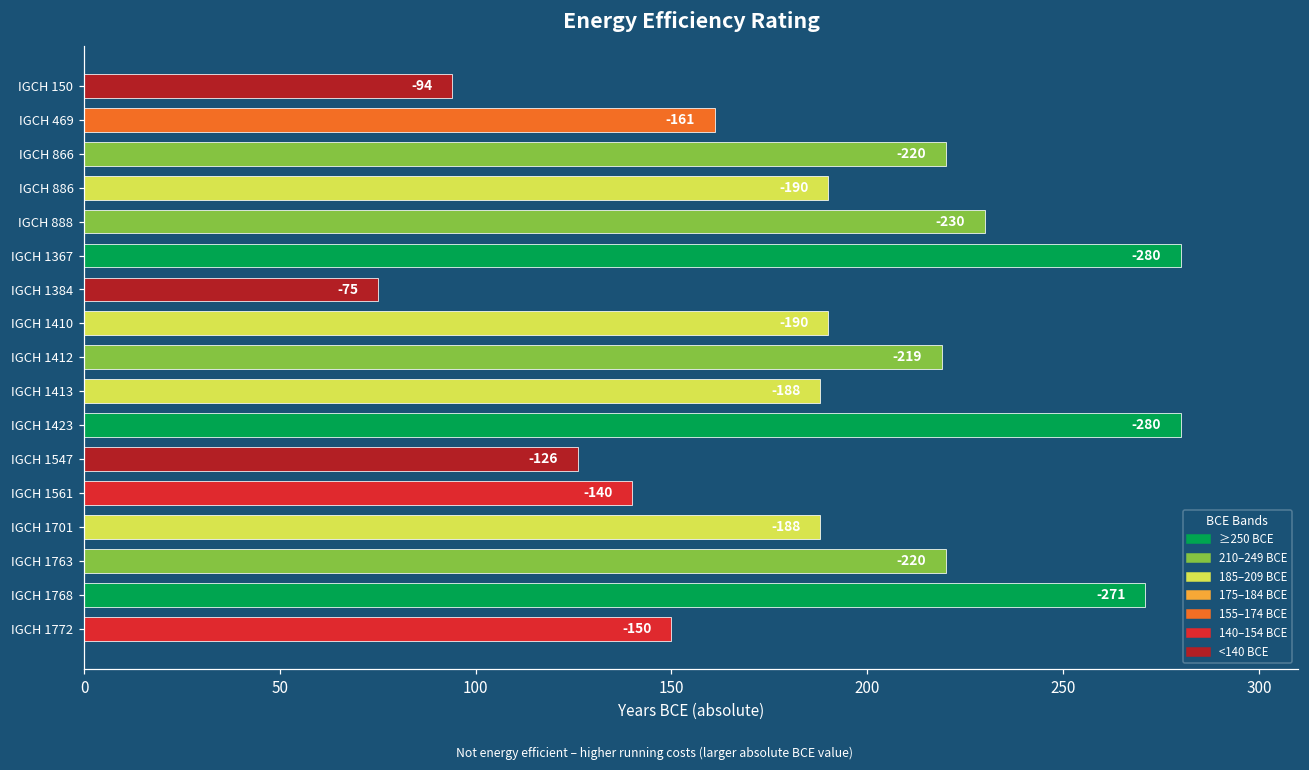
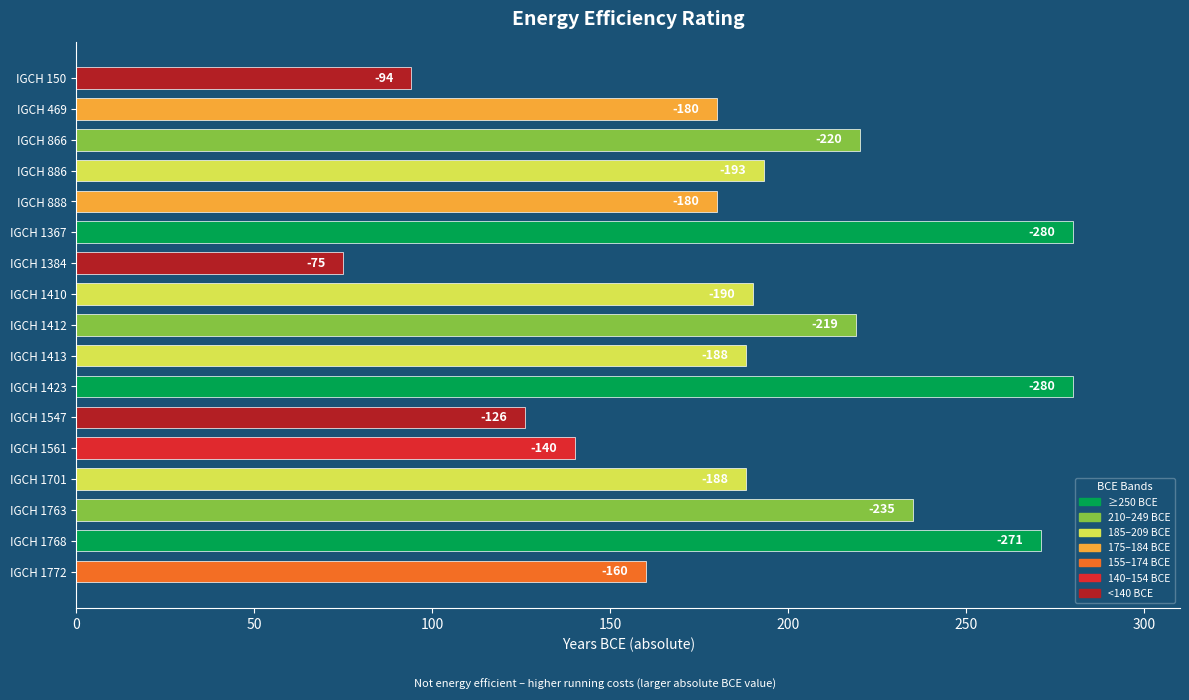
  {
-   "IGCH 469": -161,
-   "IGCH 886": -190,
-   "IGCH 888": -230,
-   "IGCH 1763": -220,
-   "IGCH 1772": -150
+   "IGCH 469": -180,
+   "IGCH 886": -193,
+   "IGCH 888": -180,
+   "IGCH 1763": -235,
+   "IGCH 1772": -160
  }
